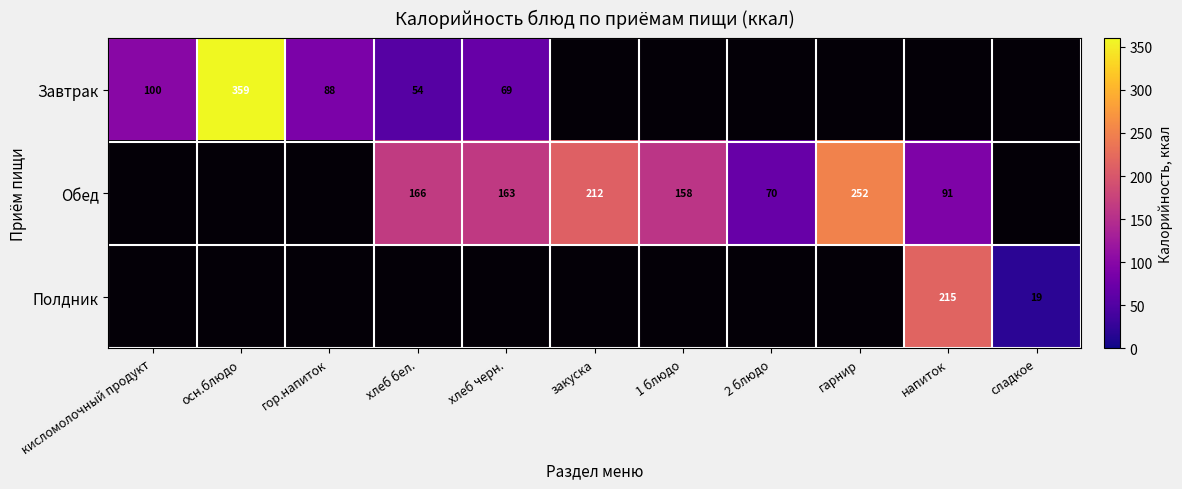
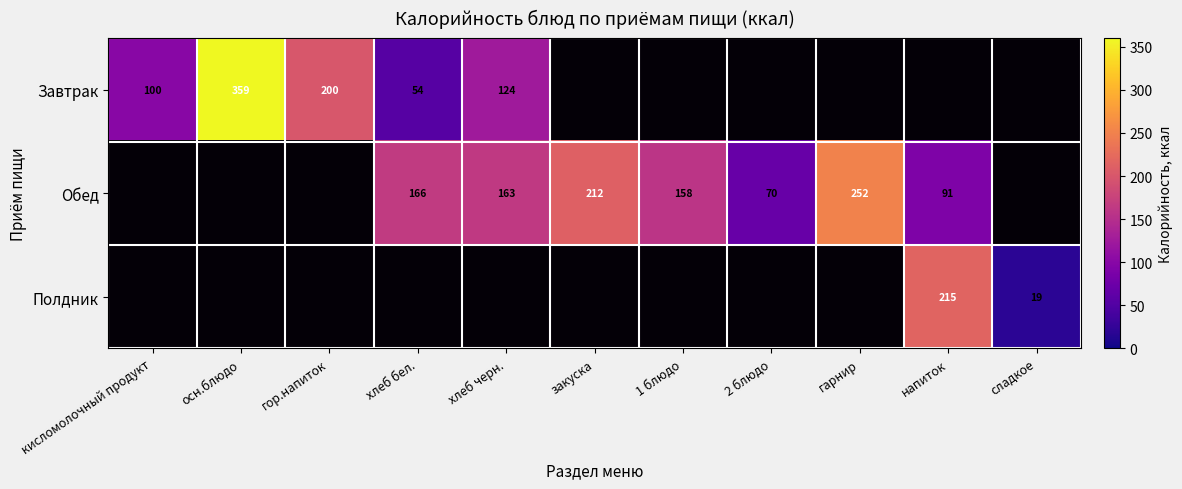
  {
    "Завтрак": {
      "кисломолочный продукт": 100,
      "осн.блюдо": 359,
-     "гор.напиток": 88,
+     "гор.напиток": 200,
      "хлеб бел.": 54,
-     "хлеб черн.": 69
+     "хлеб черн.": 124
    },
    "Обед": {
      "хлеб бел.": 166,
      "хлеб черн.": 163,
      "закуска": 212,
      "1 блюдо": 158,
      "2 блюдо": 70,
      "гарнир": 252,
      "напиток": 91
    },
    "Полдник": {
      "напиток": 215,
      "сладкое": 19
    }
  }
